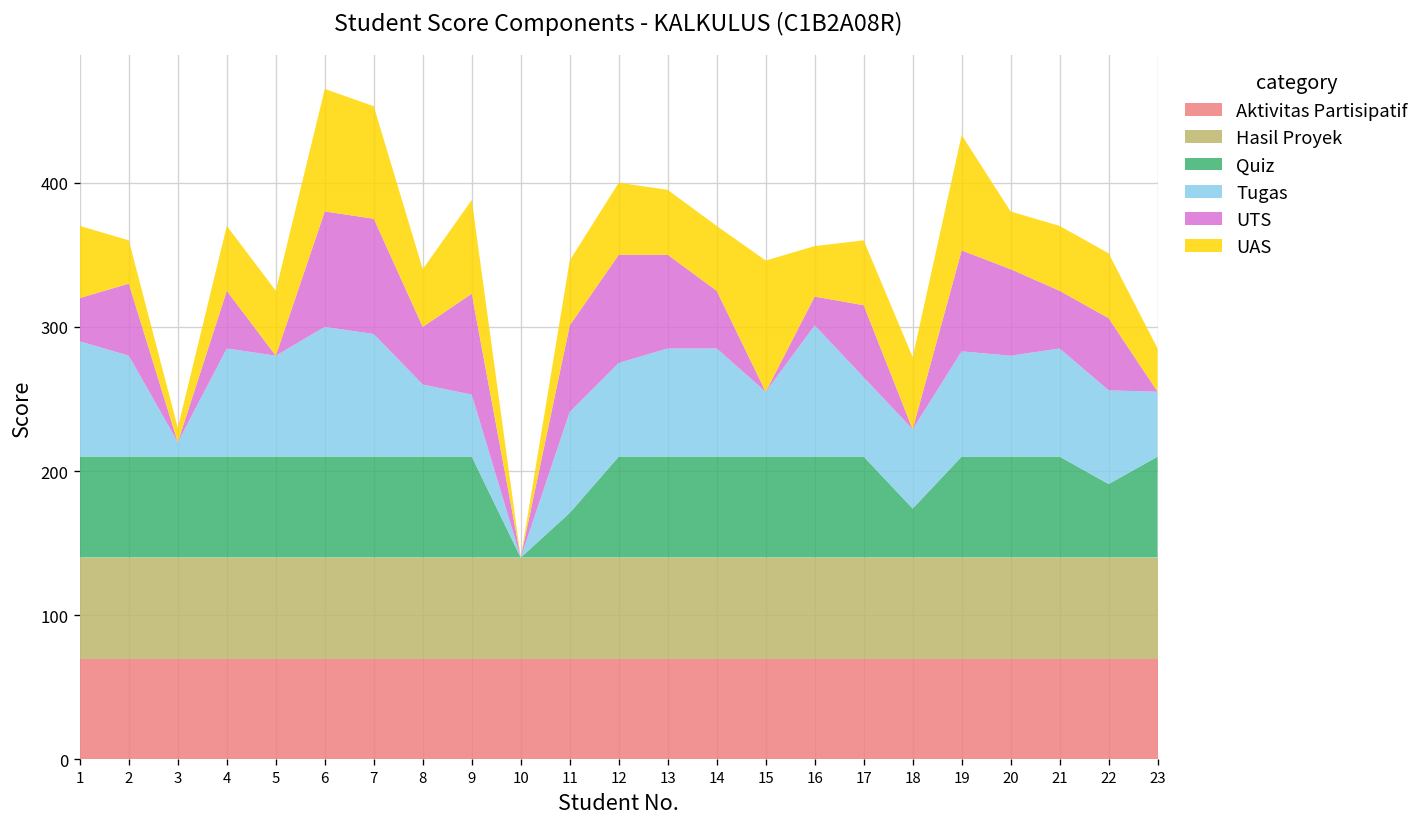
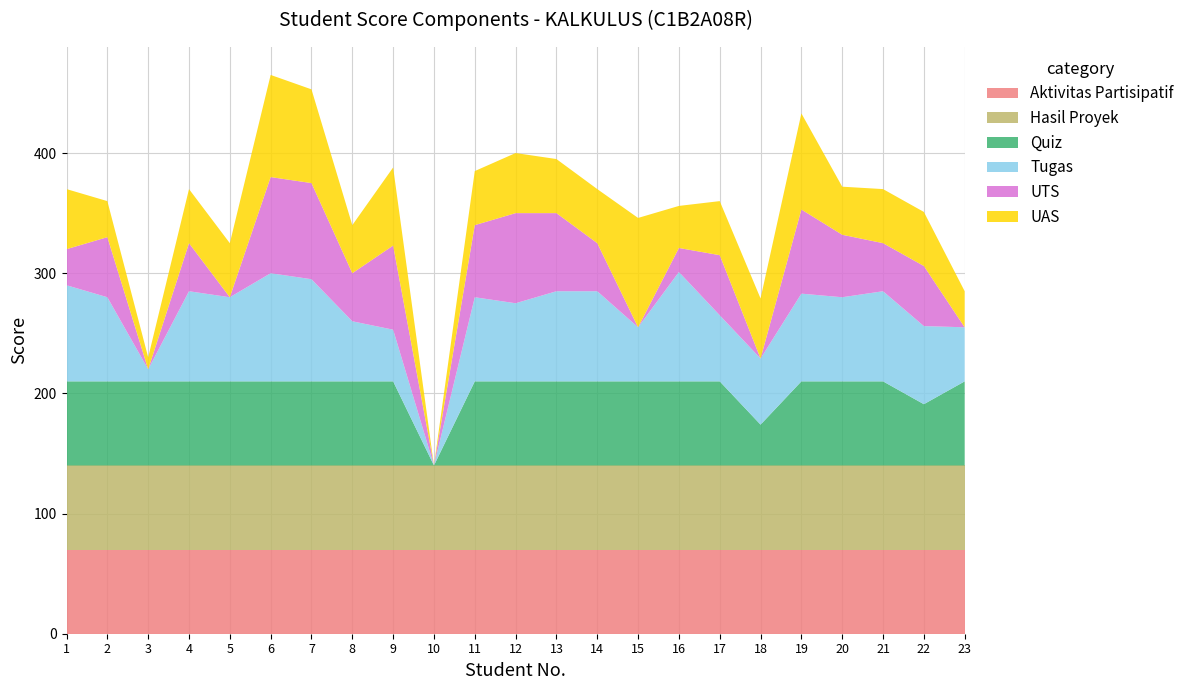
  {
    "Aktivitas Partisipatif": {
      "1": 70,
      "2": 70,
      "3": 70,
      "4": 70,
      "5": 70,
      "6": 70,
      "7": 70,
      "8": 70,
      "9": 70,
      "10": 70,
      "11": 70,
      "12": 70,
      "13": 70,
      "14": 70,
      "15": 70,
      "16": 70,
      "17": 70,
      "18": 70,
      "19": 70,
      "20": 70,
      "21": 70,
      "22": 70,
      "23": 70
    },
    "Hasil Proyek": {
      "1": 70,
      "2": 70,
      "3": 70,
      "4": 70,
      "5": 70,
      "6": 70,
      "7": 70,
      "8": 70,
      "9": 70,
      "11": 70,
      "12": 70,
      "13": 70,
      "14": 70,
      "15": 70,
      "16": 70,
      "17": 70,
      "18": 70,
      "19": 70,
      "20": 70,
      "21": 70,
      "22": 70,
      "23": 70
    },
    "Quiz": {
      "1": 70,
      "2": 70,
      "3": 70,
      "4": 70,
      "5": 70,
      "6": 70,
      "7": 70,
      "8": 70,
      "9": 70,
-     "11": 31,
+     "11": 70,
      "12": 70,
      "13": 70,
      "14": 70,
      "15": 70,
      "16": 70,
      "17": 70,
      "18": 34,
      "19": 70,
      "20": 70,
      "21": 70,
      "22": 51,
      "23": 70
    },
    "Tugas": {
      "1": 80,
      "2": 70,
      "4": 75,
      "6": 90,
      "7": 85,
      "8": 50,
      "9": 43,
      "11": 70,
      "12": 65,
      "13": 75,
      "14": 75,
      "16": 91,
      "17": 55,
      "19": 73,
      "20": 70,
      "21": 75,
      "22": 65
    },
    "UTS": {
      "1": 30,
      "2": 50,
      "4": 40,
      "6": 80,
      "7": 80,
      "8": 40,
      "9": 70,
      "11": 60,
      "12": 75,
      "13": 65,
      "14": 40,
      "16": 20,
      "17": 50,
      "19": 70,
-     "20": 60,
+     "20": 52,
      "21": 40,
      "22": 50
    },
    "UAS": {
      "1": 50,
      "2": 30,
      "3": 10,
      "4": 45,
      "5": 45,
      "6": 85,
      "7": 78,
      "8": 40,
      "9": 65,
      "11": 45,
      "12": 50,
      "13": 45,
      "14": 45,
      "15": 91,
      "16": 35,
      "17": 45,
      "18": 50,
      "19": 80,
      "20": 40,
      "21": 45,
      "22": 45,
      "23": 30
    }
  }
